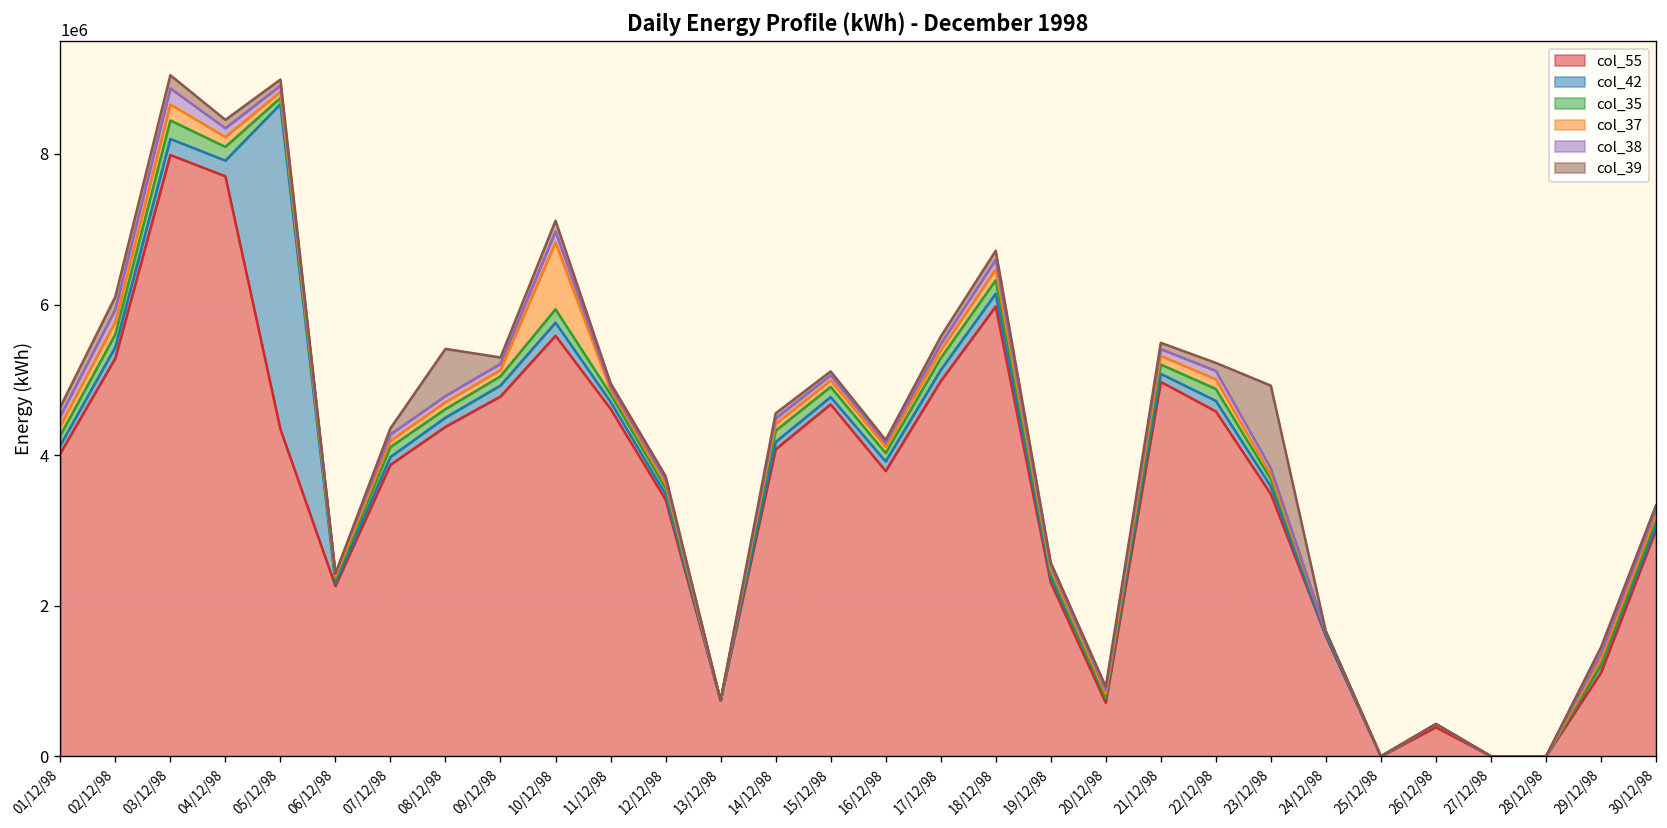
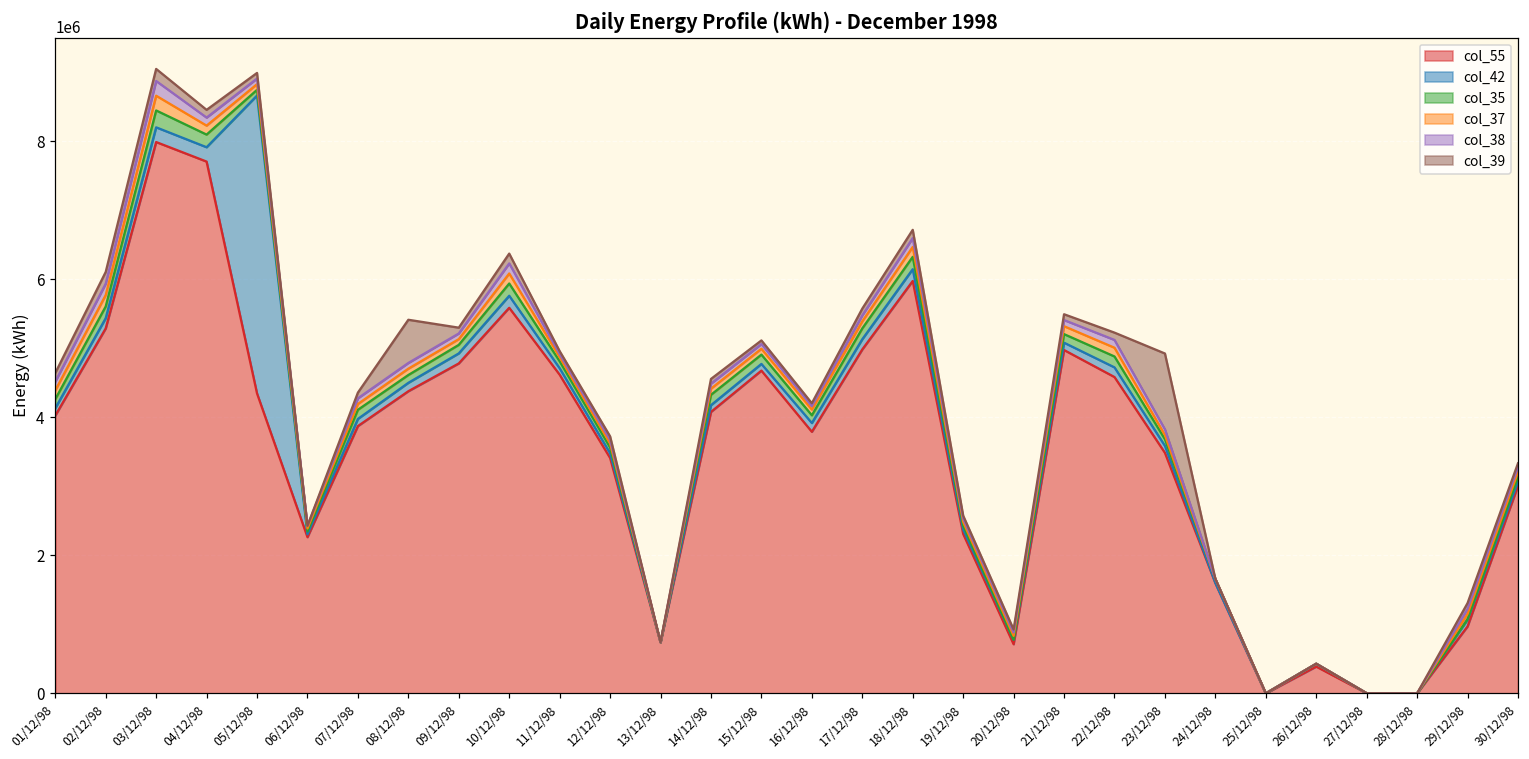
  {
    "col_55": {
      "01/12/98": 4000000,
      "02/12/98": 5300000,
      "03/12/98": 8000000,
      "04/12/98": 7700000,
      "05/12/98": 4300000,
      "06/12/98": 2300000,
      "07/12/98": 3900000,
      "08/12/98": 4400000,
      "09/12/98": 4800000,
      "10/12/98": 5600000,
      "11/12/98": 4600000,
      "12/12/98": 3400000,
      "14/12/98": 4100000,
      "15/12/98": 4700000,
      "16/12/98": 3800000,
      "17/12/98": 5000000,
      "18/12/98": 6000000,
      "19/12/98": 2300000,
      "20/12/98": 700000,
      "21/12/98": 5000000,
      "22/12/98": 4600000,
      "23/12/98": 3500000,
      "26/12/98": 400000,
-     "29/12/98": 1100000,
+     "29/12/98": 1000000,
      "30/12/98": 3000000
    },
    "col_42": {
      "01/12/98": 100000,
      "02/12/98": 100000,
      "03/12/98": 200000,
      "04/12/98": 200000,
      "05/12/98": 4300000,
      "06/12/98": 0,
      "07/12/98": 100000,
      "08/12/98": 100000,
      "09/12/98": 100000,
      "10/12/98": 200000,
      "11/12/98": 100000,
      "12/12/98": 100000,
      "14/12/98": 100000,
      "15/12/98": 100000,
      "16/12/98": 100000,
      "17/12/98": 100000,
      "18/12/98": 200000,
      "19/12/98": 100000,
      "21/12/98": 100000,
      "22/12/98": 100000,
      "23/12/98": 100000,
      "30/12/98": 100000
    },
    "col_35": {
      "01/12/98": 100000,
      "02/12/98": 200000,
      "03/12/98": 200000,
      "04/12/98": 200000,
      "05/12/98": 100000,
      "06/12/98": 0,
      "07/12/98": 100000,
      "08/12/98": 100000,
      "09/12/98": 100000,
      "10/12/98": 200000,
      "11/12/98": 100000,
      "12/12/98": 100000,
      "14/12/98": 200000,
      "15/12/98": 100000,
      "16/12/98": 100000,
      "17/12/98": 200000,
      "18/12/98": 200000,
      "19/12/98": 100000,
      "21/12/98": 100000,
      "22/12/98": 200000,
      "23/12/98": 100000,
      "30/12/98": 100000
    },
    "col_37": {
      "01/12/98": 100000,
      "02/12/98": 200000,
      "03/12/98": 200000,
      "04/12/98": 100000,
      "05/12/98": 100000,
      "07/12/98": 100000,
      "08/12/98": 100000,
      "09/12/98": 100000,
-     "10/12/98": 900000,
+     "10/12/98": 100000,
      "11/12/98": 100000,
      "12/12/98": 100000,
      "14/12/98": 100000,
      "15/12/98": 100000,
      "16/12/98": 100000,
      "17/12/98": 100000,
      "18/12/98": 100000,
      "19/12/98": 100000,
      "20/12/98": 100000,
      "21/12/98": 100000,
      "22/12/98": 100000,
      "23/12/98": 100000,
      "29/12/98": 100000,
      "30/12/98": 100000
    },
    "col_38": {
      "01/12/98": 100000,
      "02/12/98": 200000,
      "03/12/98": 200000,
      "04/12/98": 100000,
      "05/12/98": 100000,
      "07/12/98": 100000,
      "08/12/98": 100000,
      "09/12/98": 100000,
      "10/12/98": 100000,
      "11/12/98": 0,
      "12/12/98": 100000,
      "14/12/98": 100000,
      "15/12/98": 100000,
      "16/12/98": 0,
      "17/12/98": 100000,
      "18/12/98": 100000,
      "19/12/98": 0,
      "20/12/98": 0,
      "21/12/98": 100000,
      "22/12/98": 100000,
      "23/12/98": 100000,
      "29/12/98": 100000,
      "30/12/98": 100000
    },
    "col_39": {
      "01/12/98": 100000,
      "02/12/98": 200000,
      "03/12/98": 200000,
      "04/12/98": 100000,
      "05/12/98": 100000,
      "07/12/98": 100000,
      "08/12/98": 600000,
      "09/12/98": 100000,
      "10/12/98": 100000,
      "11/12/98": 0,
      "12/12/98": 100000,
      "14/12/98": 100000,
      "15/12/98": 100000,
      "16/12/98": 0,
      "17/12/98": 100000,
      "18/12/98": 100000,
      "19/12/98": 0,
      "20/12/98": 0,
      "21/12/98": 100000,
      "22/12/98": 100000,
      "23/12/98": 1100000,
      "29/12/98": 100000,
      "30/12/98": 100000
    }
  }
